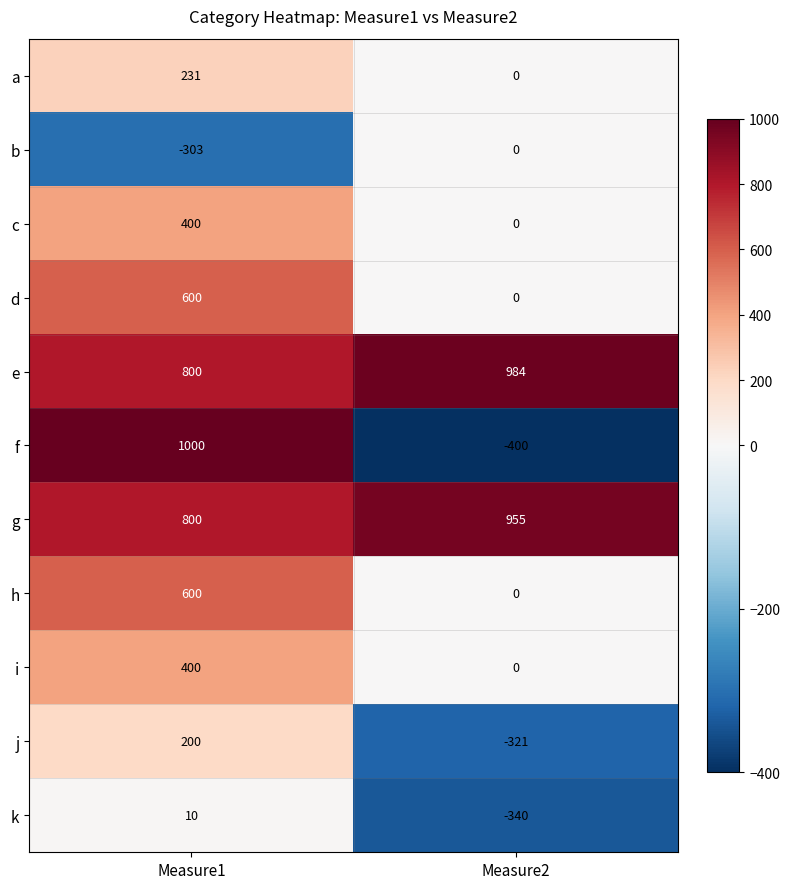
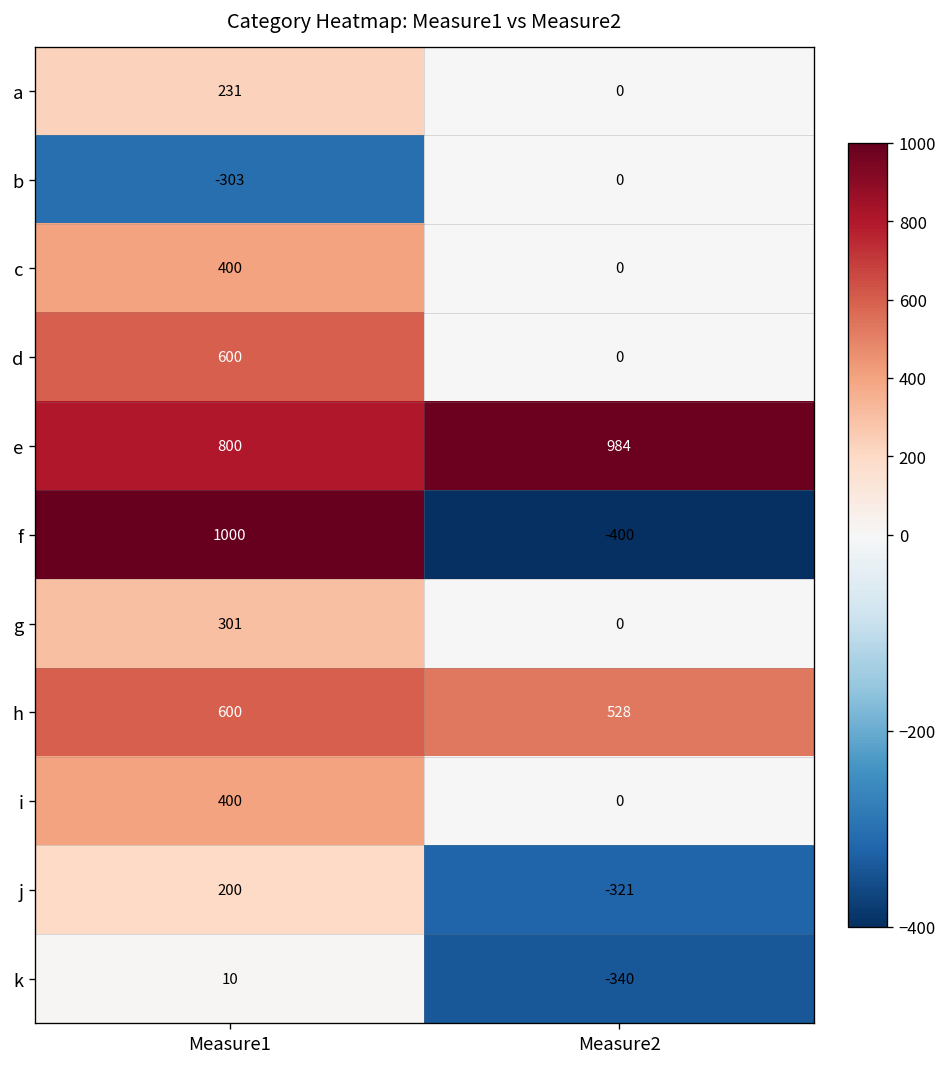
  {
    "a": {
      "Measure1": 231,
      "Measure2": 0
    },
    "b": {
      "Measure1": -303,
      "Measure2": 0
    },
    "c": {
      "Measure1": 400,
      "Measure2": 0
    },
    "d": {
      "Measure1": 600,
      "Measure2": 0
    },
    "e": {
      "Measure1": 800,
      "Measure2": 984
    },
    "f": {
      "Measure1": 1000,
      "Measure2": -400
    },
    "g": {
-     "Measure1": 800,
-     "Measure2": 955
+     "Measure1": 301,
+     "Measure2": 0
    },
    "h": {
      "Measure1": 600,
-     "Measure2": 0
+     "Measure2": 528
    },
    "i": {
      "Measure1": 400,
      "Measure2": 0
    },
    "j": {
      "Measure1": 200,
      "Measure2": -321
    },
    "k": {
      "Measure1": 10,
      "Measure2": -340
    }
  }
